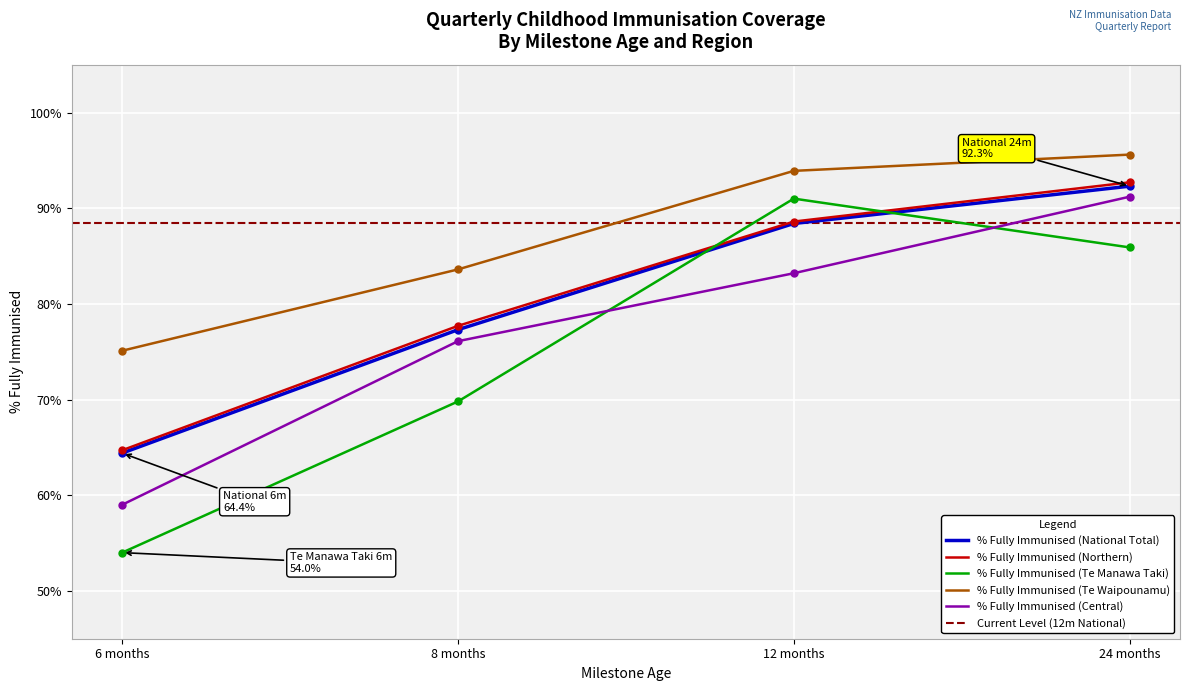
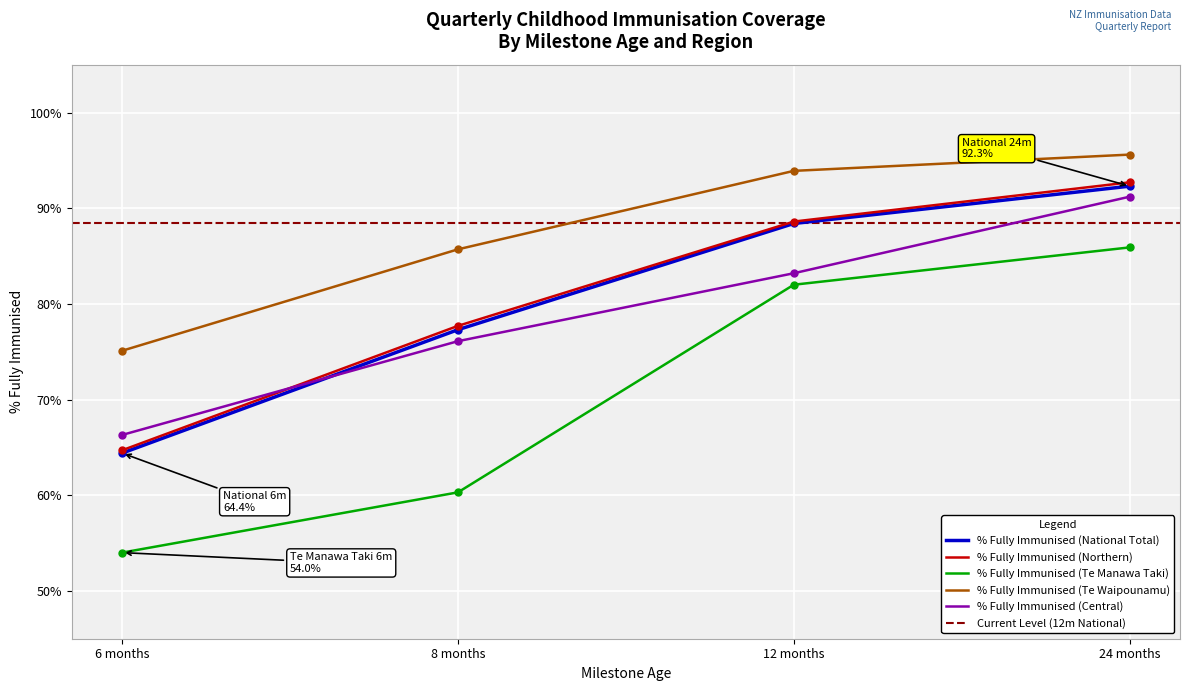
  {
    "% Fully Immunised (National Total)": {
      "8 months": "77%"
    },
    "% Fully Immunised (Northern)": {
      "6 months": "65%",
      "8 months": "78%"
    },
    "% Fully Immunised (Te Manawa Taki)": {
-     "8 months": "70%",
-     "12 months": "91%",
+     "8 months": "60%",
+     "12 months": "82%",
      "24 months": "86%"
    },
    "% Fully Immunised (Te Waipounamu)": {
      "6 months": "75%",
-     "8 months": "84%",
+     "8 months": "86%",
      "12 months": "94%"
    },
    "% Fully Immunised (Central)": {
-     "6 months": "59%",
+     "6 months": "66%",
      "8 months": "76%",
      "12 months": "83%",
      "24 months": "91%"
    }
  }
